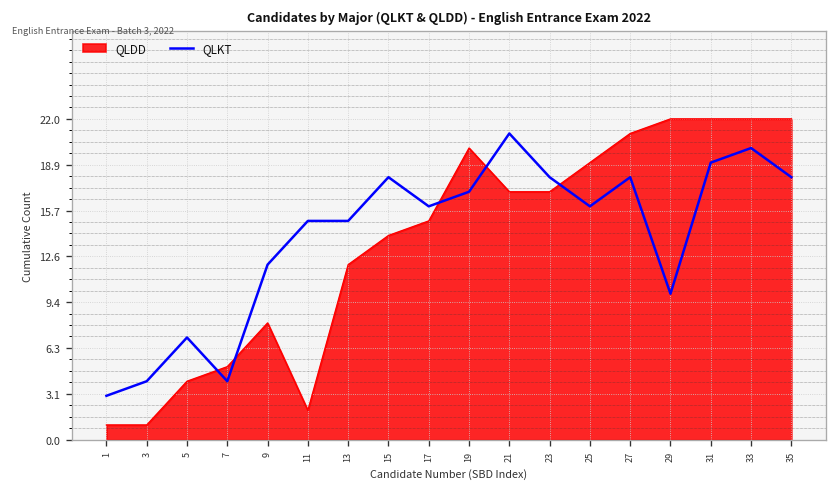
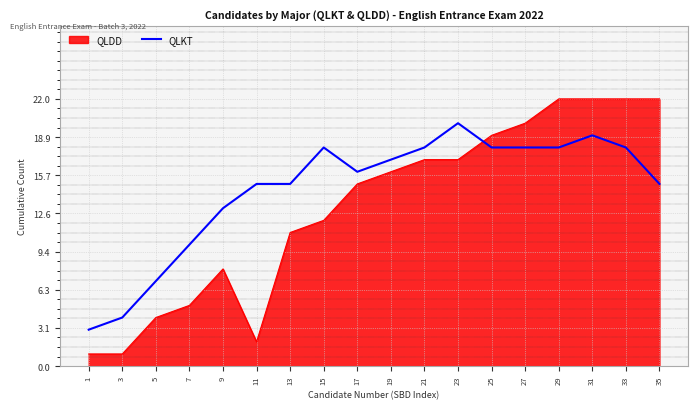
  {
    "QLDD": {
      "1": 1,
      "3": 1,
      "5": 4,
      "7": 5,
      "9": 8,
      "11": 2,
-     "13": 12,
-     "15": 14,
+     "13": 11,
+     "15": 12,
      "17": 15,
-     "19": 20,
+     "19": 16,
      "21": 17,
      "23": 17,
      "25": 19,
-     "27": 21,
+     "27": 20,
      "29": 22,
      "31": 22,
      "33": 22,
      "35": 22
    },
    "QLKT": {
      "1": 3,
      "3": 4,
      "5": 7,
-     "7": 4,
-     "9": 12,
+     "7": 10,
+     "9": 13,
      "11": 15,
      "13": 15,
      "15": 18,
      "17": 16,
      "19": 17,
-     "21": 21,
-     "23": 18,
-     "25": 16,
+     "21": 18,
+     "23": 20,
+     "25": 18,
      "27": 18,
-     "29": 10,
+     "29": 18,
      "31": 19,
-     "33": 20,
-     "35": 18
+     "33": 18,
+     "35": 15
    }
  }
